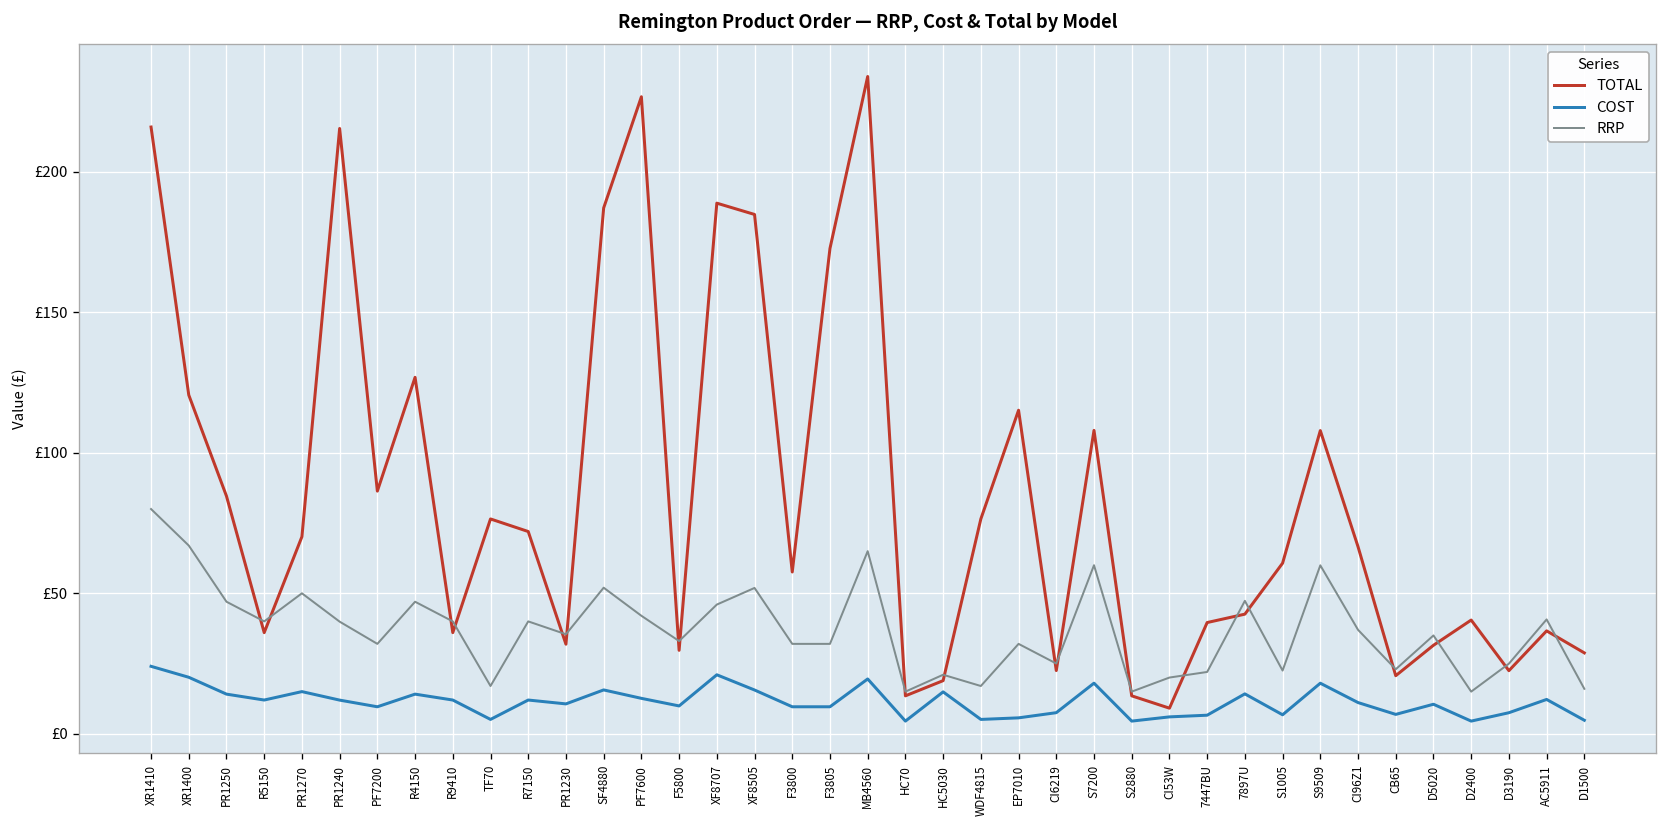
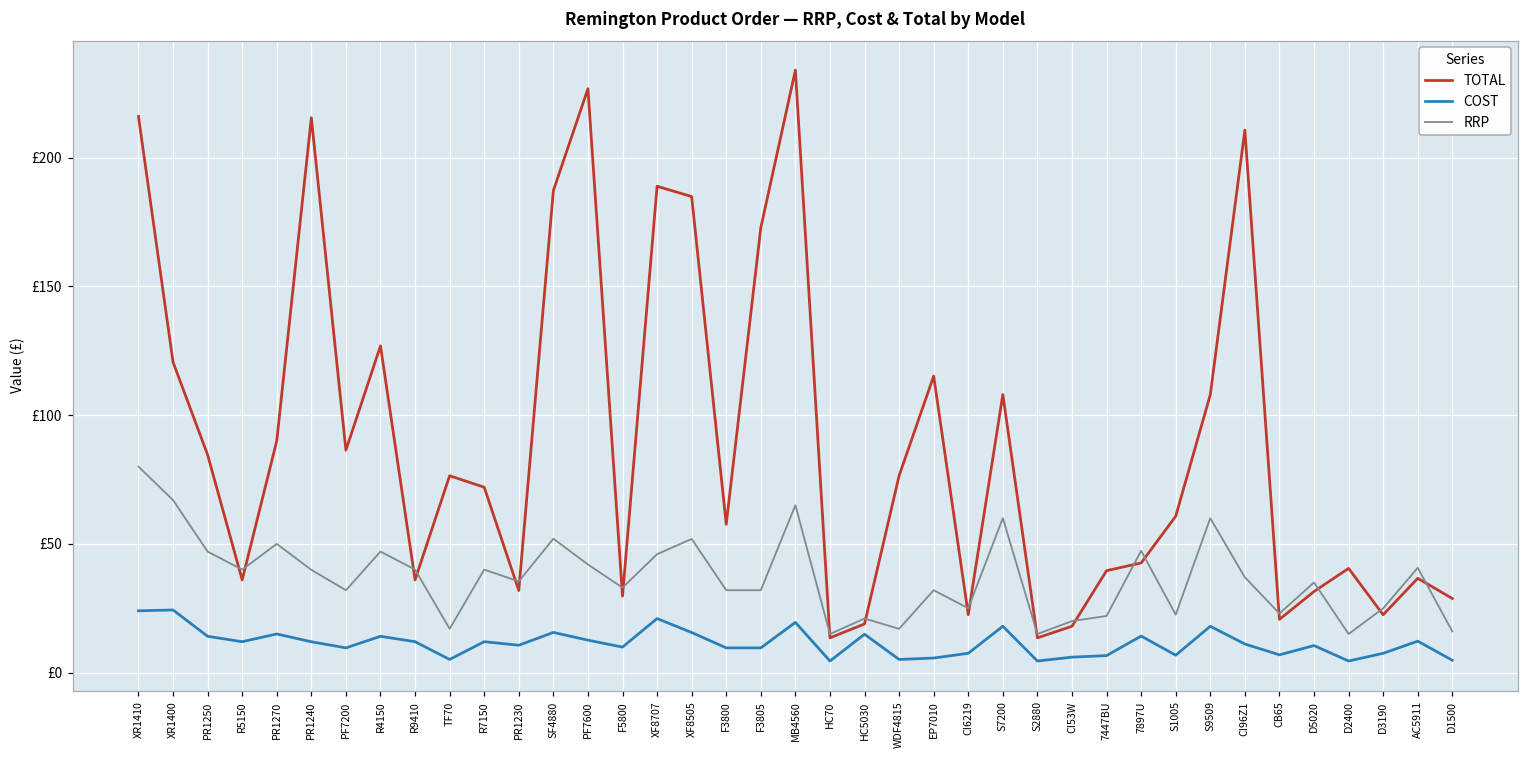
  {
    "TOTAL": {
      "XR1410": "£216",
      "XR1400": "£121",
      "PR1250": "£85",
      "R5150": "£36",
-     "PR1270": "£70",
+     "PR1270": "£90",
      "PR1240": "£215",
      "PF7200": "£86",
      "R4150": "£127",
      "R9410": "£36",
      "TF70": "£76",
      "R7150": "£72",
      "PR1230": "£32",
      "SF4880": "£187",
      "PF7600": "£227",
      "F5800": "£30",
      "XF8707": "£189",
      "XF8505": "£185",
      "F3800": "£58",
      "F3805": "£173",
      "MB4560": "£234",
      "HC70": "£13",
      "HC5030": "£19",
      "WDF4815": "£76",
      "EP7010": "£115",
      "CI6219": "£22",
      "S7200": "£108",
      "S2880": "£13",
-     "CI53W": "£9",
+     "CI53W": "£18",
      "7447BU": "£40",
      "7897U": "£43",
      "S1005": "£61",
      "S9509": "£108",
-     "CI96Z1": "£67",
+     "CI96Z1": "£211",
      "CB65": "£21",
      "D5020": "£31",
      "D2400": "£40",
      "D3190": "£22",
      "AC5911": "£37",
      "D1500": "£29"
    },
    "COST": {
      "XR1410": "£24",
-     "XR1400": "£20",
+     "XR1400": "£24",
      "PR1250": "£14",
      "R5150": "£12",
      "PR1270": "£15",
      "PR1240": "£12",
      "PF7200": "£10",
      "R4150": "£14",
      "R9410": "£12",
      "TF70": "£5",
      "R7150": "£12",
      "PR1230": "£11",
      "SF4880": "£16",
      "PF7600": "£13",
      "F5800": "£10",
      "XF8707": "£21",
      "XF8505": "£16",
      "F3800": "£10",
      "F3805": "£10",
      "MB4560": "£19",
      "HC70": "£4",
      "HC5030": "£15",
      "WDF4815": "£5",
      "EP7010": "£6",
      "CI6219": "£7",
      "S7200": "£18",
      "S2880": "£4",
      "CI53W": "£6",
      "7447BU": "£7",
      "7897U": "£14",
      "S1005": "£7",
      "S9509": "£18",
      "CI96Z1": "£11",
      "CB65": "£7",
      "D5020": "£10",
      "D2400": "£4",
      "D3190": "£7",
      "AC5911": "£12",
      "D1500": "£5"
    },
    "RRP": {
      "XR1410": "£80",
      "XR1400": "£67",
      "PR1250": "£47",
      "R5150": "£40",
      "PR1270": "£50",
      "PR1240": "£40",
      "PF7200": "£32",
      "R4150": "£47",
      "R9410": "£40",
      "TF70": "£17",
      "R7150": "£40",
      "PR1230": "£35",
      "SF4880": "£52",
      "PF7600": "£42",
      "F5800": "£33",
      "XF8707": "£46",
      "XF8505": "£52",
      "F3800": "£32",
      "F3805": "£32",
      "MB4560": "£65",
      "HC70": "£15",
      "HC5030": "£21",
      "WDF4815": "£17",
      "EP7010": "£32",
      "CI6219": "£25",
      "S7200": "£60",
      "S2880": "£15",
      "CI53W": "£20",
      "7447BU": "£22",
      "7897U": "£47",
      "S1005": "£22",
      "S9509": "£60",
      "CI96Z1": "£37",
      "CB65": "£23",
      "D5020": "£35",
      "D2400": "£15",
      "D3190": "£25",
      "AC5911": "£41",
      "D1500": "£16"
    }
  }
